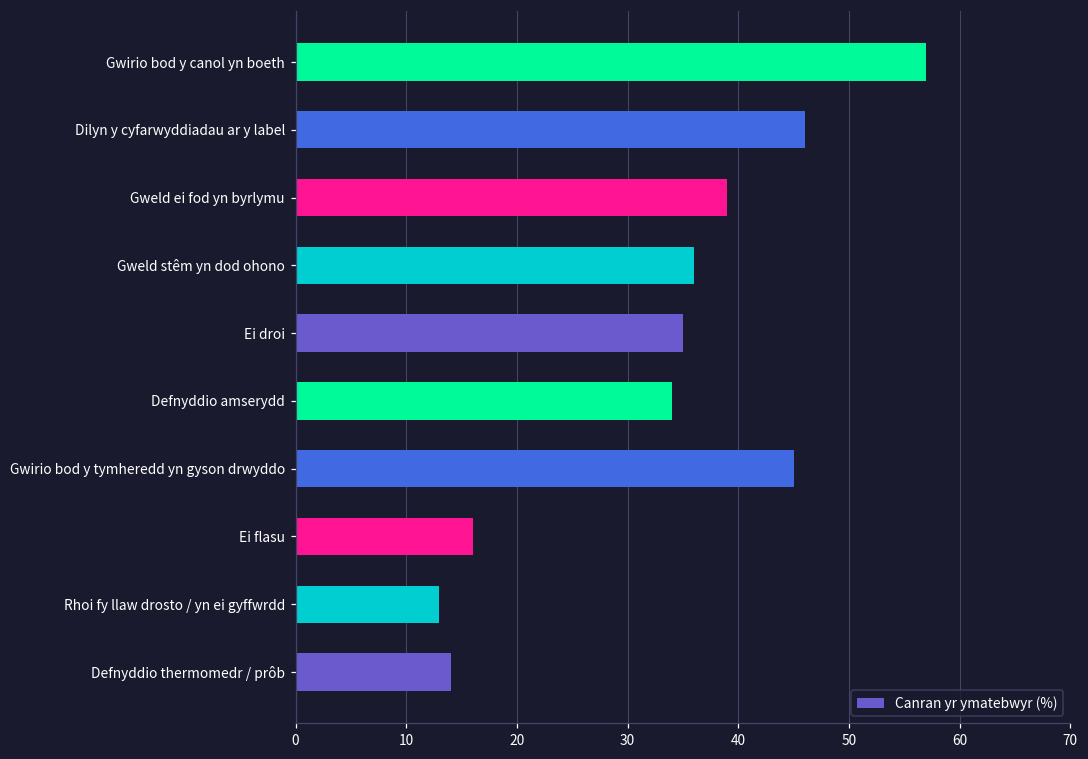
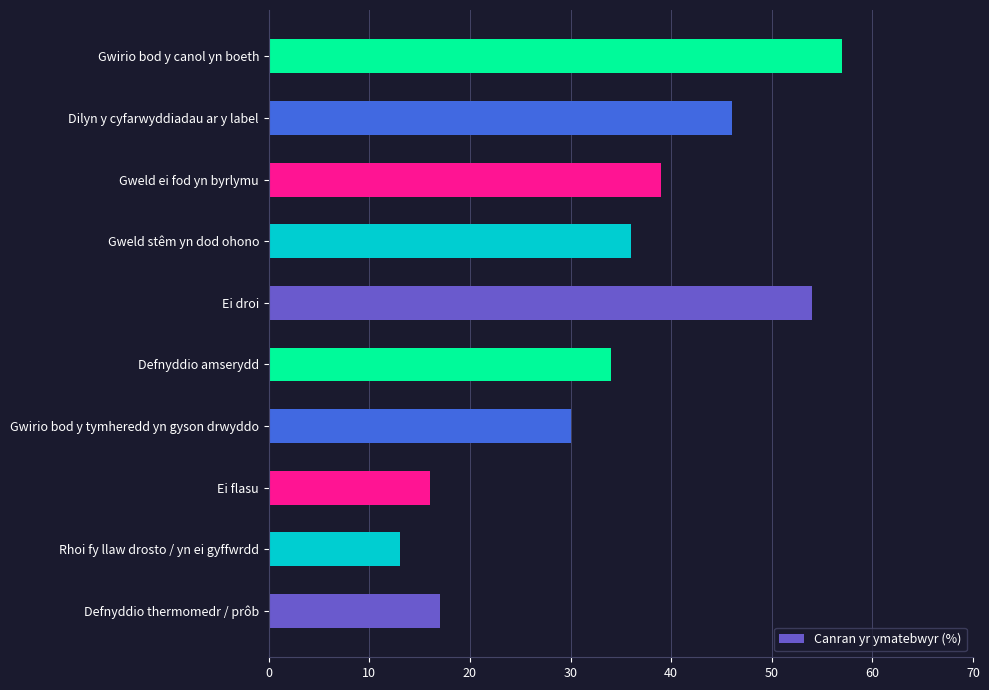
  {
    "Gwirio bod y canol yn boeth": 57,
    "Dilyn y cyfarwyddiadau ar y label": 46,
    "Gweld ei fod yn byrlymu": 39,
    "Gweld stêm yn dod ohono": 36,
-   "Ei droi": 35,
+   "Ei droi": 54,
    "Defnyddio amserydd": 34,
-   "Gwirio bod y tymheredd yn gyson drwyddo": 45,
+   "Gwirio bod y tymheredd yn gyson drwyddo": 30,
    "Ei flasu": 16,
    "Rhoi fy llaw drosto / yn ei gyffwrdd": 13,
-   "Defnyddio thermomedr / prôb": 14
+   "Defnyddio thermomedr / prôb": 17
  }
